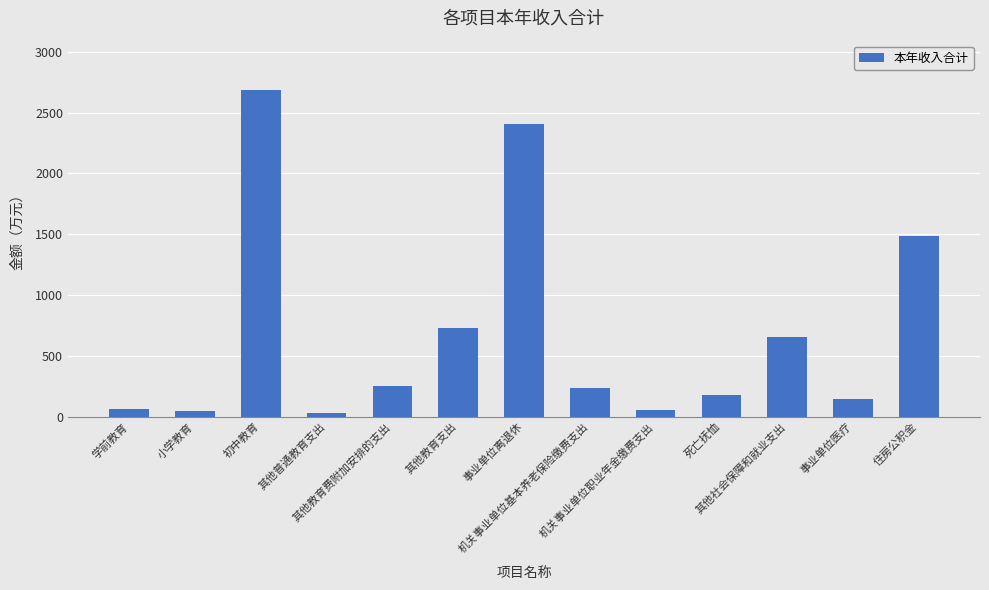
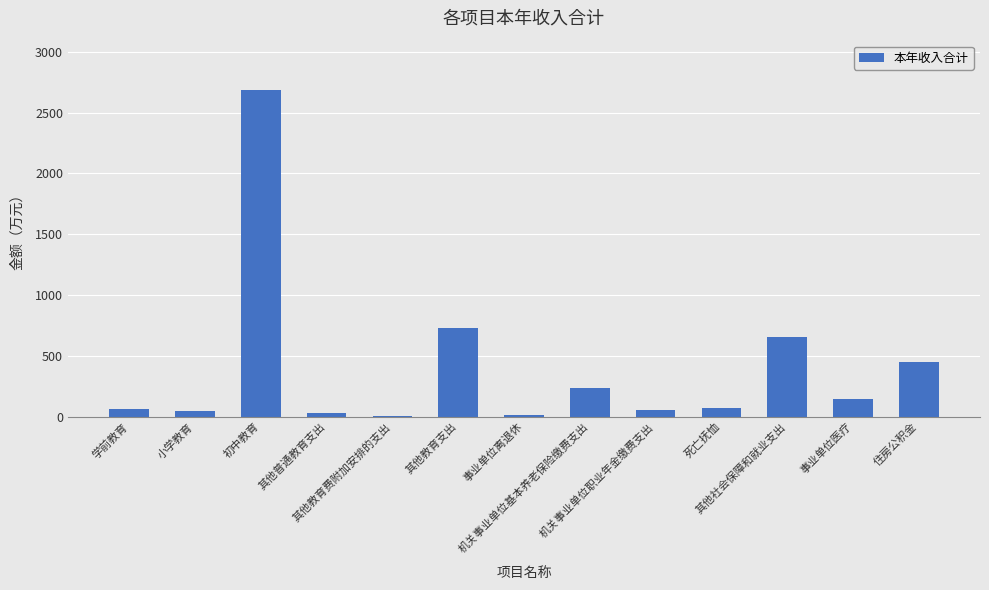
  {
    "学前教育": 60,
    "小学教育": 50,
    "初中教育": 2690,
    "其他普通教育支出": 30,
-   "其他教育费附加安排的支出": 250,
+   "其他教育费附加安排的支出": 0,
    "其他教育支出": 720,
-   "事业单位离退休": 2400,
+   "事业单位离退休": 10,
    "机关事业单位基本养老保险缴费支出": 240,
    "机关事业单位职业年金缴费支出": 60,
-   "死亡抚恤": 180,
+   "死亡抚恤": 70,
    "其他社会保障和就业支出": 650,
    "事业单位医疗": 140,
-   "住房公积金": 1480
+   "住房公积金": 450
  }
